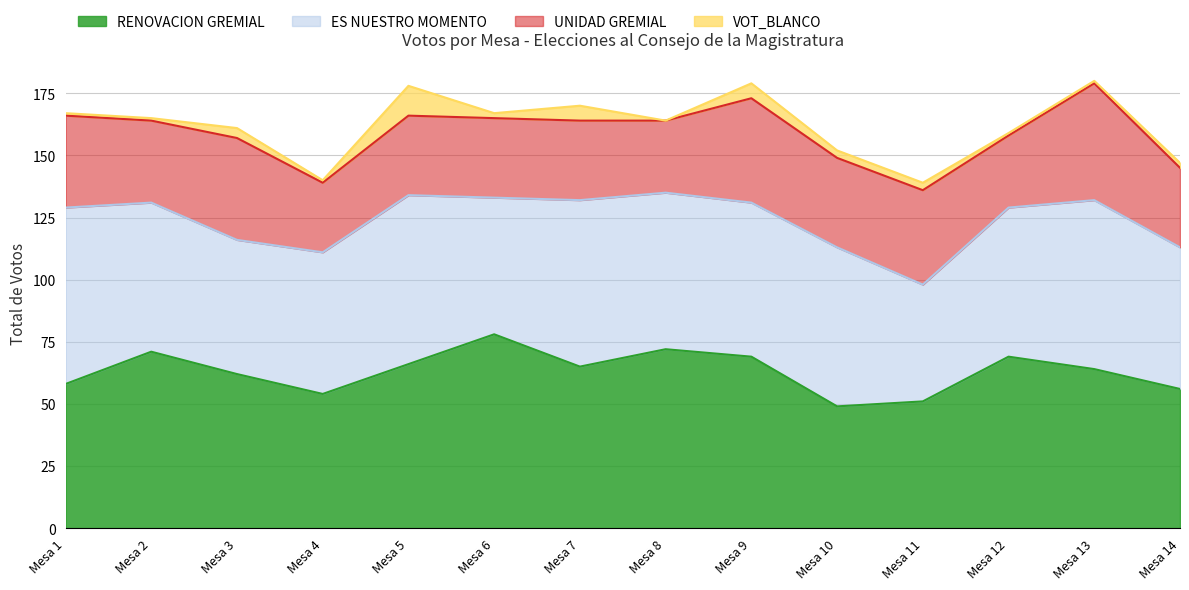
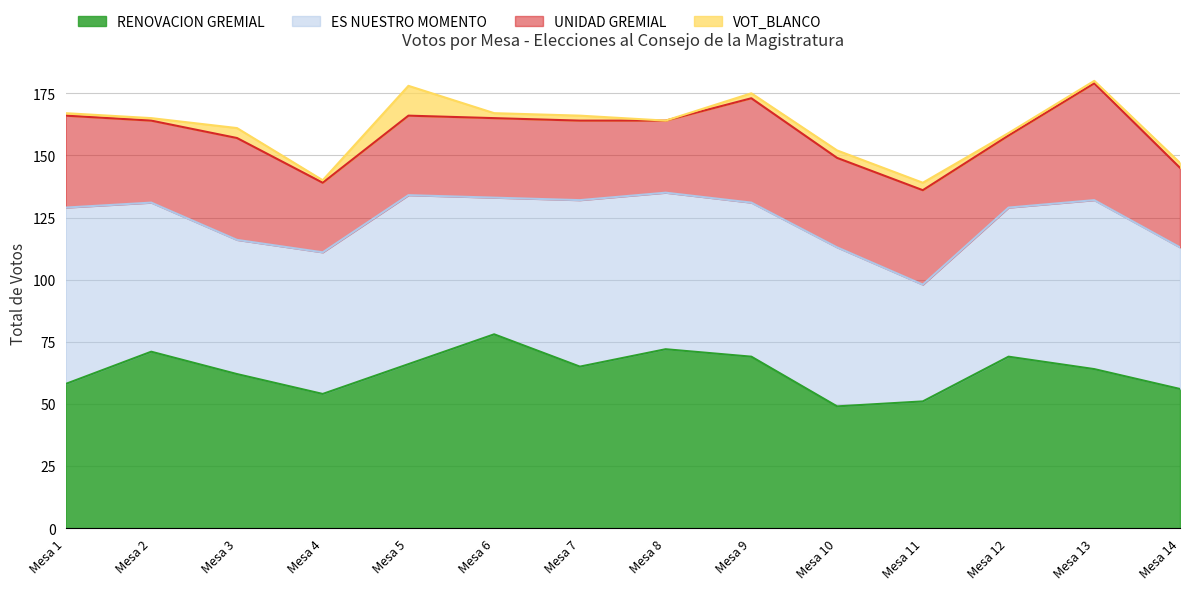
  {
    "RENOVACION GREMIAL": {
      "Mesa 1": 58,
      "Mesa 2": 71,
      "Mesa 3": 62,
      "Mesa 4": 54,
      "Mesa 5": 66,
      "Mesa 6": 78,
      "Mesa 7": 65,
      "Mesa 8": 72,
      "Mesa 9": 69,
      "Mesa 10": 49,
      "Mesa 11": 51,
      "Mesa 12": 69,
      "Mesa 13": 64,
      "Mesa 14": 56
    },
    "ES NUESTRO MOMENTO": {
      "Mesa 1": 71,
      "Mesa 2": 60,
      "Mesa 3": 54,
      "Mesa 4": 57,
      "Mesa 5": 68,
      "Mesa 6": 55,
      "Mesa 7": 67,
      "Mesa 8": 63,
      "Mesa 9": 62,
      "Mesa 10": 64,
      "Mesa 11": 47,
      "Mesa 12": 60,
      "Mesa 13": 68,
      "Mesa 14": 57
    },
    "UNIDAD GREMIAL": {
      "Mesa 3": 41,
      "Mesa 5": 32,
      "Mesa 6": 32,
      "Mesa 7": 32,
      "Mesa 9": 42,
      "Mesa 10": 36,
      "Mesa 11": 38,
      "Mesa 14": 32
    },
    "VOT_BLANCO": {
      "Mesa 3": 4,
      "Mesa 5": 12,
      "Mesa 6": 2,
-     "Mesa 7": 6,
-     "Mesa 9": 6,
+     "Mesa 7": 2,
+     "Mesa 9": 2,
      "Mesa 10": 3,
      "Mesa 11": 3,
      "Mesa 14": 2
    }
  }
